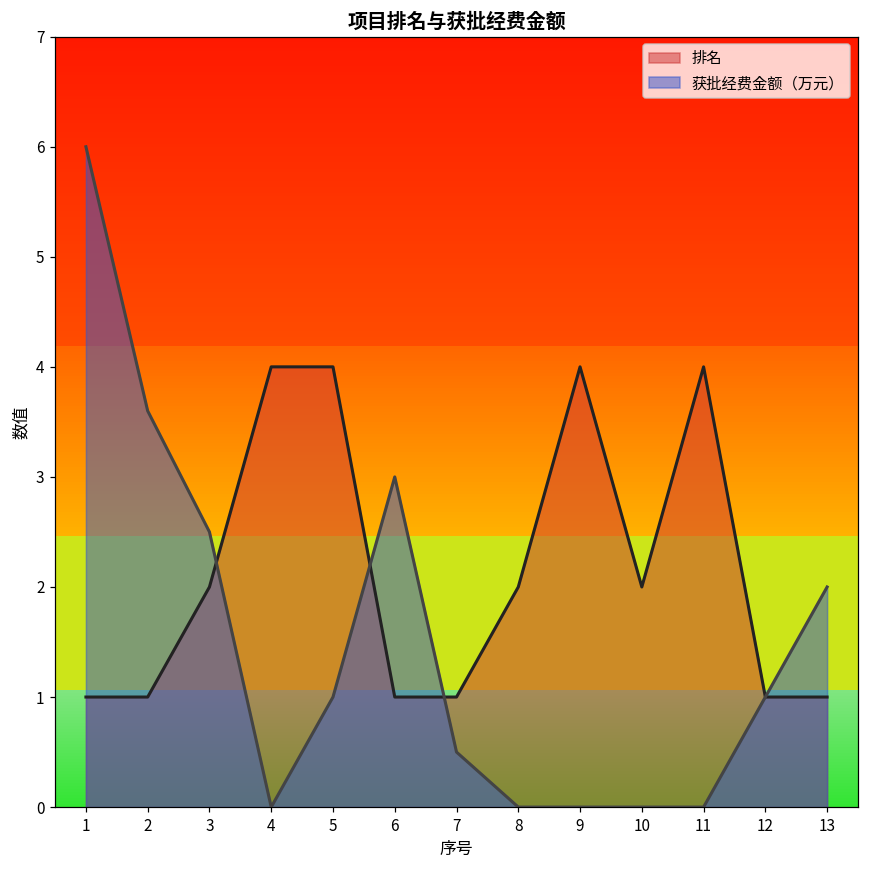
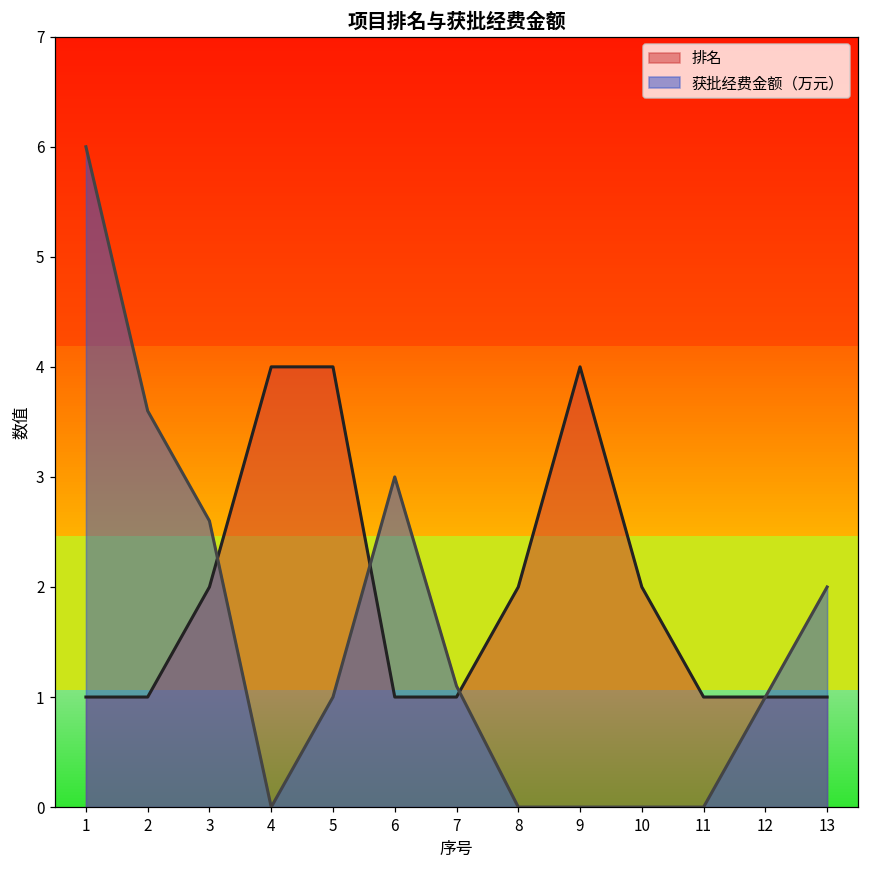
  {
    "排名": {
      "1": 1,
      "2": 1,
      "3": 2,
      "4": 4,
      "5": 4,
      "6": 1,
      "7": 1,
      "8": 2,
      "9": 4,
      "10": 2,
-     "11": 4,
+     "11": 1,
      "13": 1
    },
    "获批经费金额（万元）": {
      "1": 6.0,
      "2": 3.6,
-     "3": 2.5,
+     "3": 2.6,
      "4": 0.0,
      "5": 1.0,
      "6": 3.0,
-     "7": 0.5,
+     "7": 1.1,
      "8": 0.0,
      "9": 0.0,
      "10": 0.0,
      "11": 0.0,
      "13": 2.0
    }
  }
